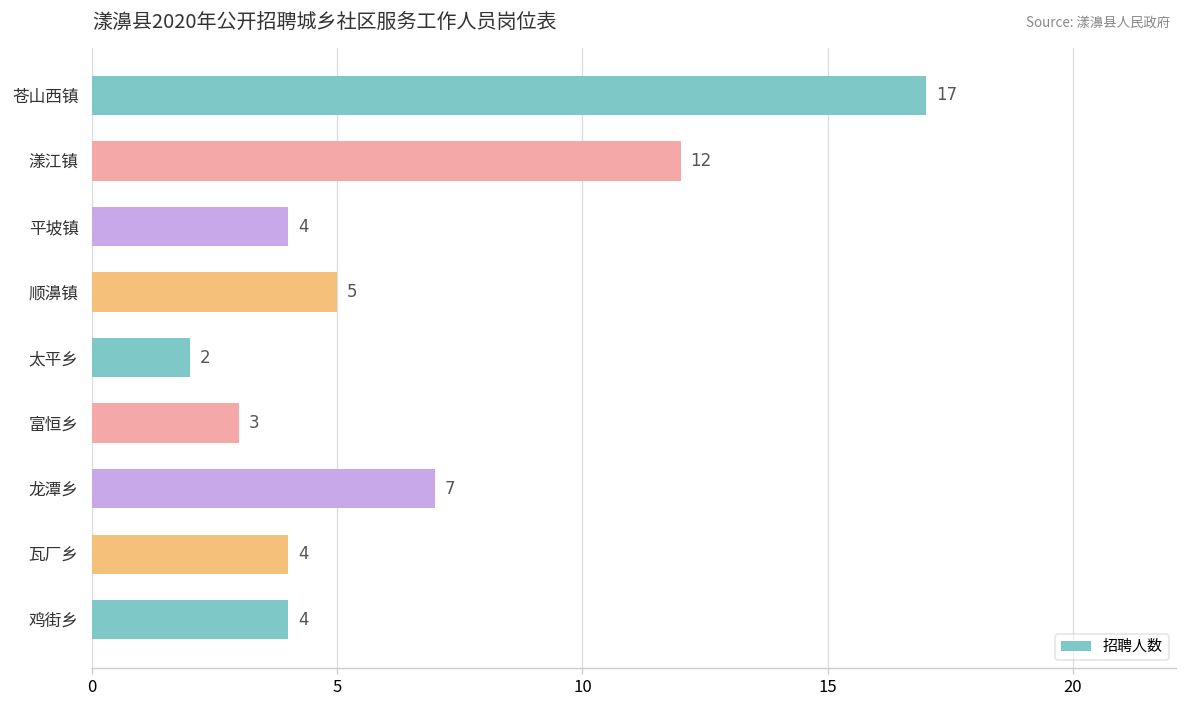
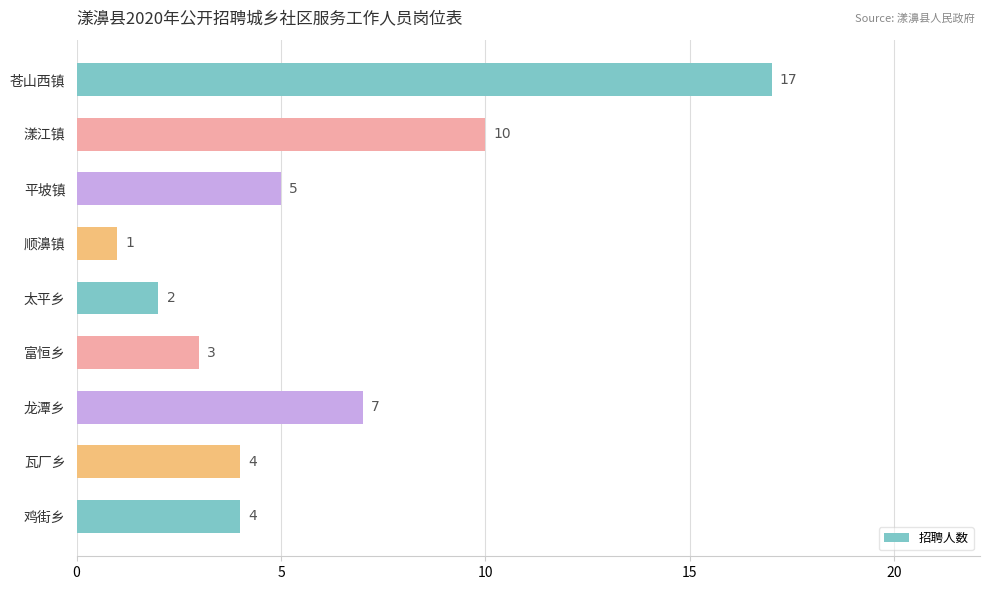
  {
    "苍山西镇": 17,
-   "漾江镇": 12,
-   "平坡镇": 4,
-   "顺濞镇": 5,
+   "漾江镇": 10,
+   "平坡镇": 5,
+   "顺濞镇": 1,
    "太平乡": 2,
    "富恒乡": 3,
    "龙潭乡": 7,
    "瓦厂乡": 4,
    "鸡街乡": 4
  }
